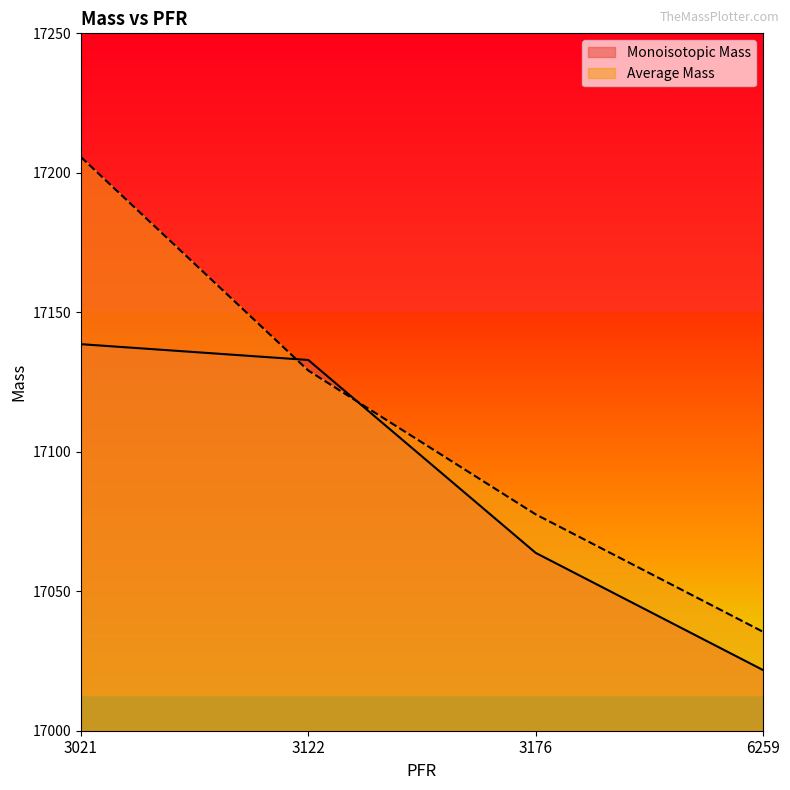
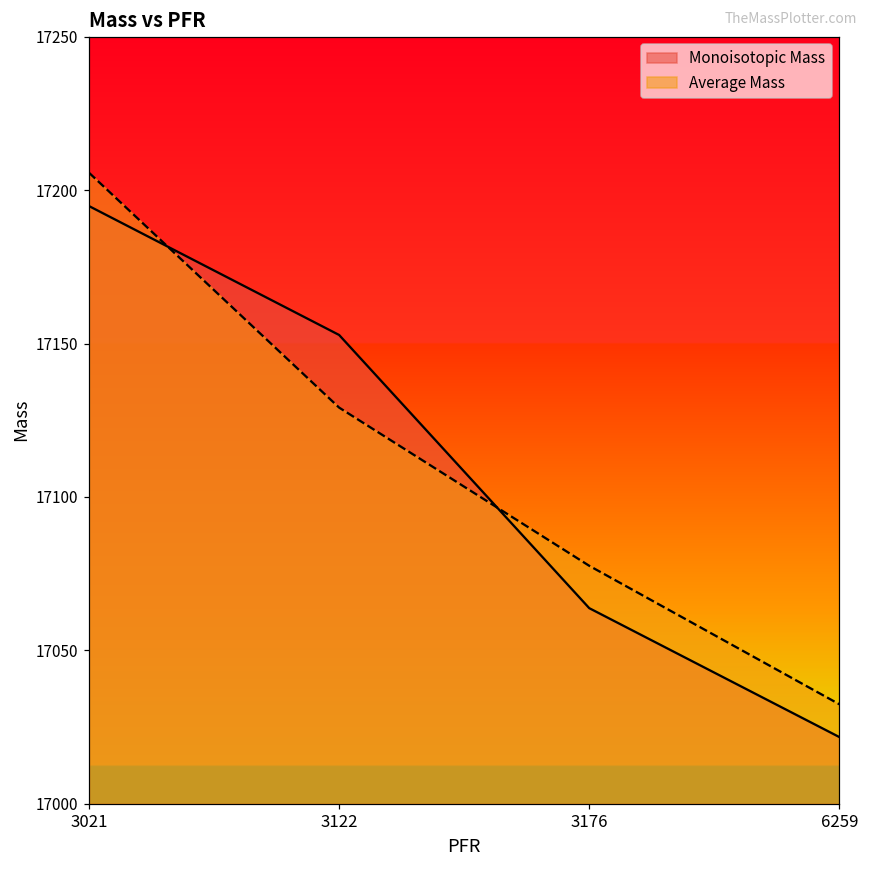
  {
    "Monoisotopic Mass": {
-     "3021": 17139,
-     "3122": 17133,
+     "3021": 17195,
+     "3122": 17153,
      "3176": 17064,
      "6259": 17022
    },
    "Average Mass": {
      "3021": 17206,
      "3122": 17129,
      "3176": 17078,
-     "6259": 17035
+     "6259": 17032
    }
  }
